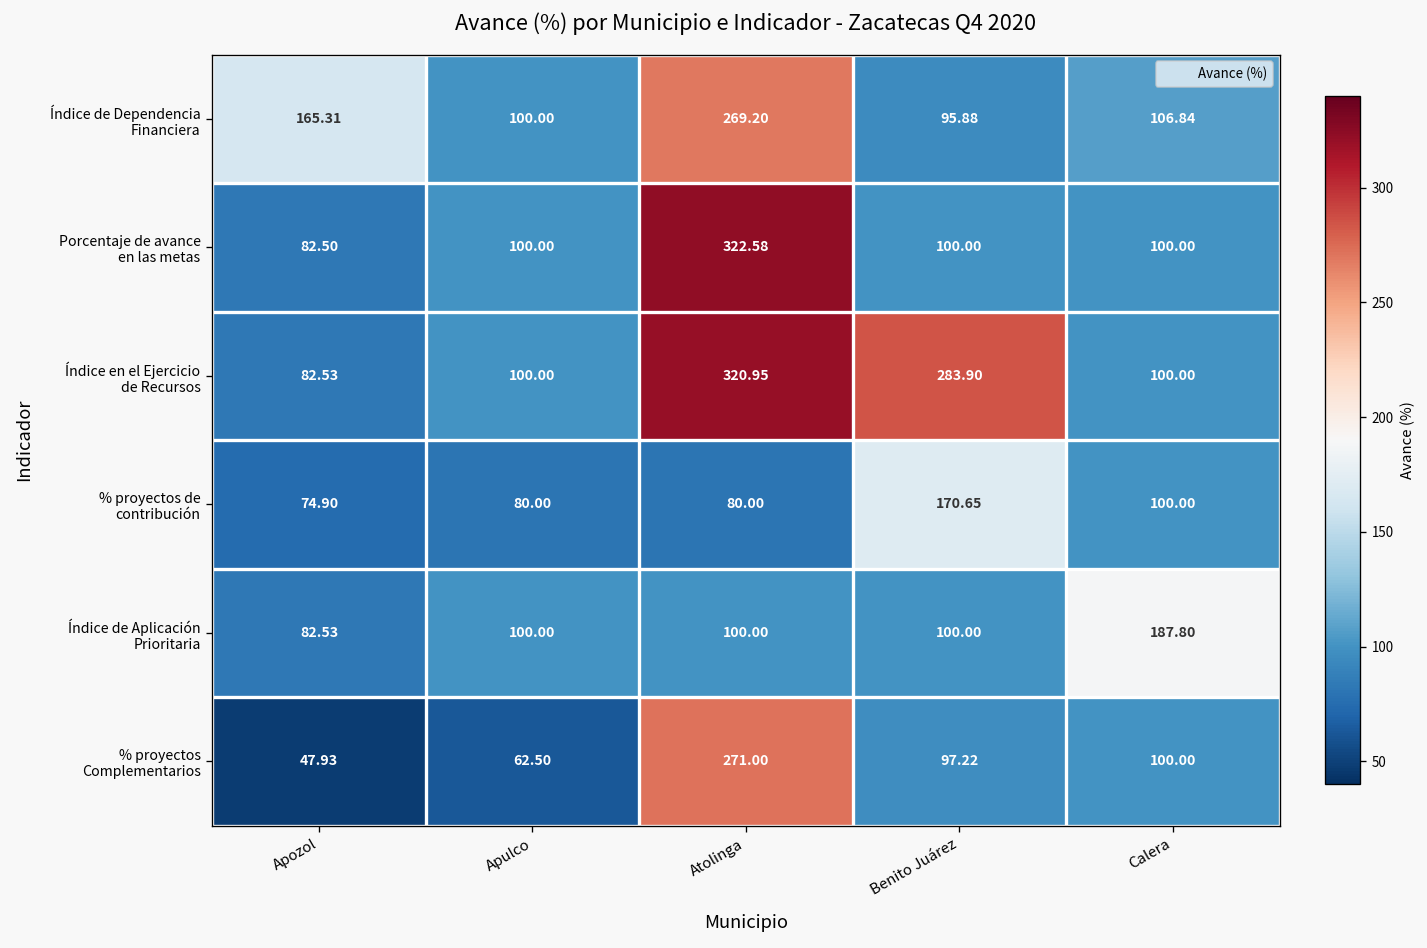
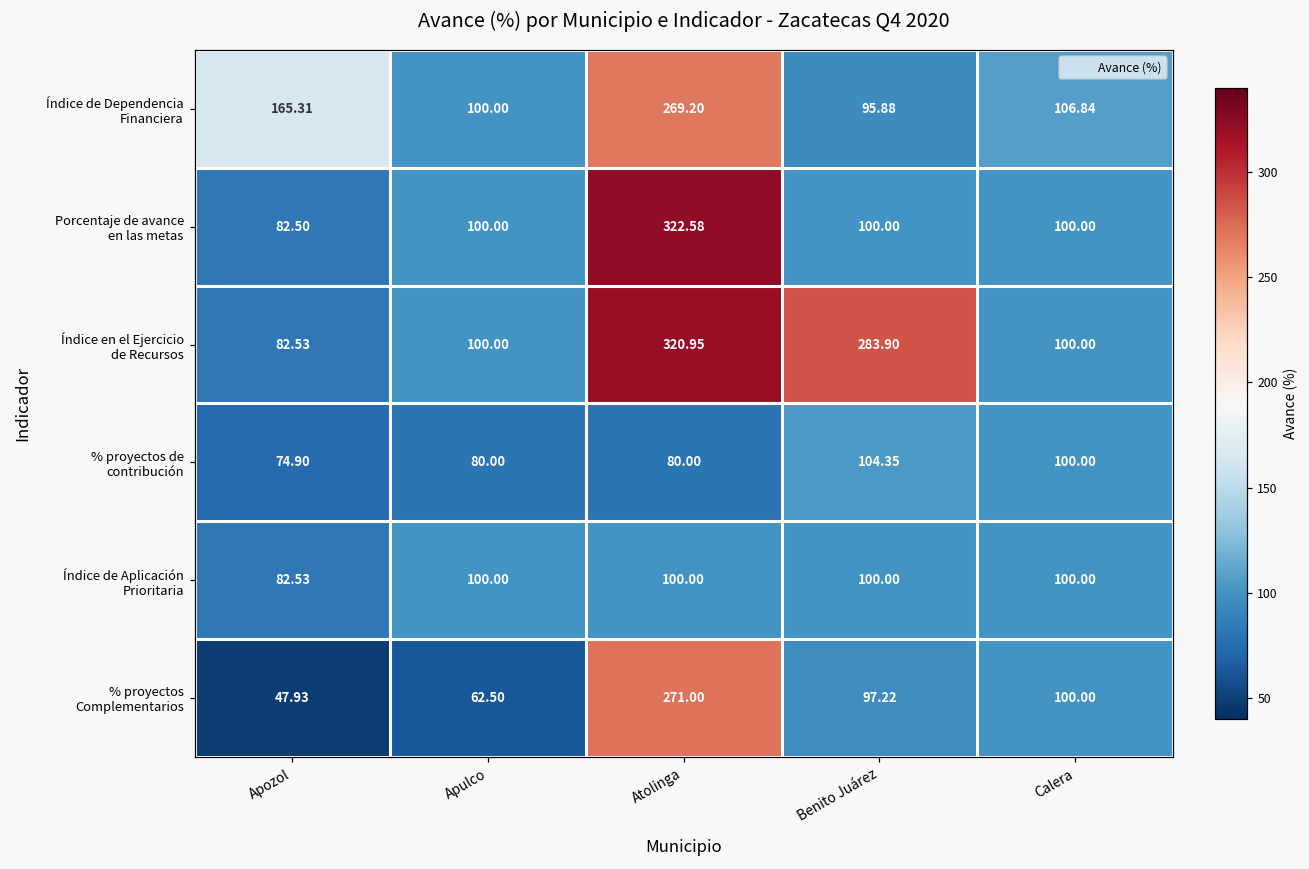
  {
    "Índice de Dependencia Financiera": {
      "Apozol": 165.31,
      "Apulco": 100.00,
      "Atolinga": 269.20,
      "Benito Juárez": 95.88,
      "Calera": 106.84
    },
    "Porcentaje de avance en las metas": {
      "Apozol": 82.50,
      "Apulco": 100.00,
      "Atolinga": 322.58,
      "Benito Juárez": 100.00,
      "Calera": 100.00
    },
    "Índice en el Ejercicio de Recursos": {
      "Apozol": 82.53,
      "Apulco": 100.00,
      "Atolinga": 320.95,
      "Benito Juárez": 283.90,
      "Calera": 100.00
    },
    "% proyectos de contribución": {
      "Apozol": 74.90,
      "Apulco": 80.00,
      "Atolinga": 80.00,
-     "Benito Juárez": 170.65,
+     "Benito Juárez": 104.35,
      "Calera": 100.00
    },
    "Índice de Aplicación Prioritaria": {
      "Apozol": 82.53,
      "Apulco": 100.00,
      "Atolinga": 100.00,
      "Benito Juárez": 100.00,
-     "Calera": 187.80
+     "Calera": 100.00
    },
    "% proyectos Complementarios": {
      "Apozol": 47.93,
      "Apulco": 62.50,
      "Atolinga": 271.00,
      "Benito Juárez": 97.22,
      "Calera": 100.00
    }
  }
